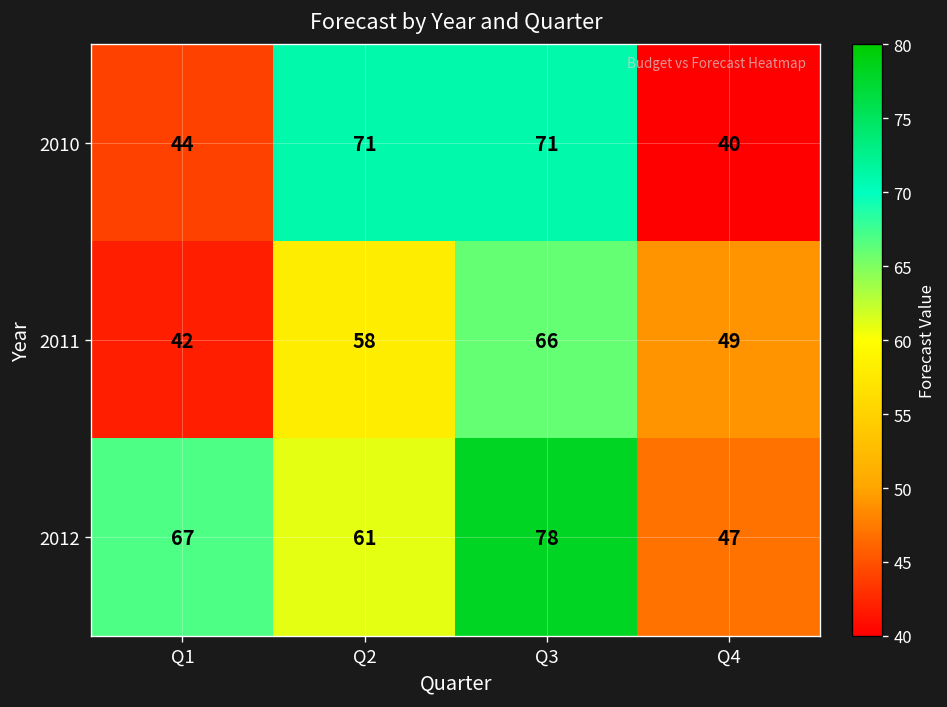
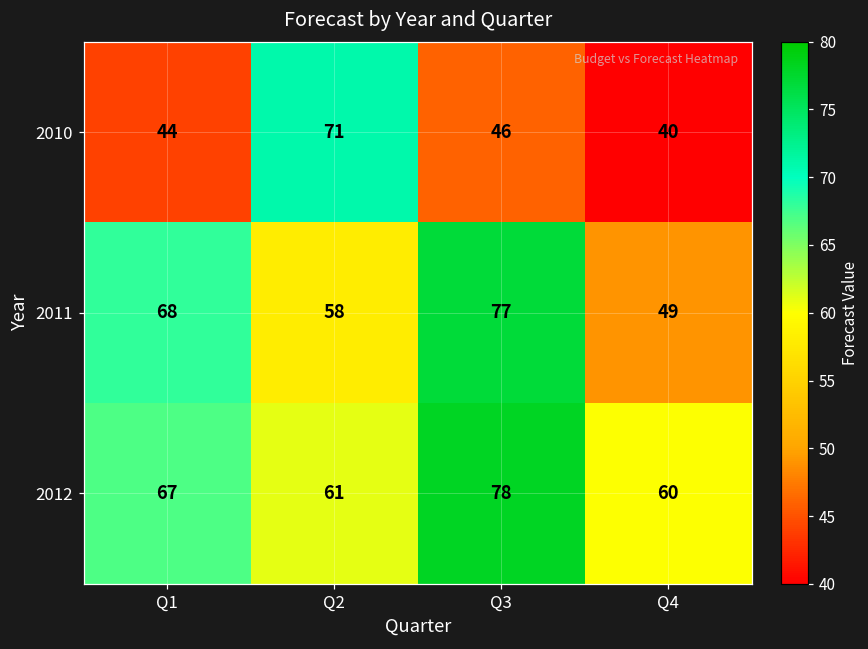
  {
    "2010": {
      "Q1": 44,
      "Q2": 71,
-     "Q3": 71
+     "Q3": 46
    },
    "2011": {
-     "Q1": 42,
+     "Q1": 68,
      "Q2": 58,
-     "Q3": 66,
+     "Q3": 77,
      "Q4": 49
    },
    "2012": {
      "Q1": 67,
      "Q2": 61,
      "Q3": 78,
-     "Q4": 47
+     "Q4": 60
    }
  }
